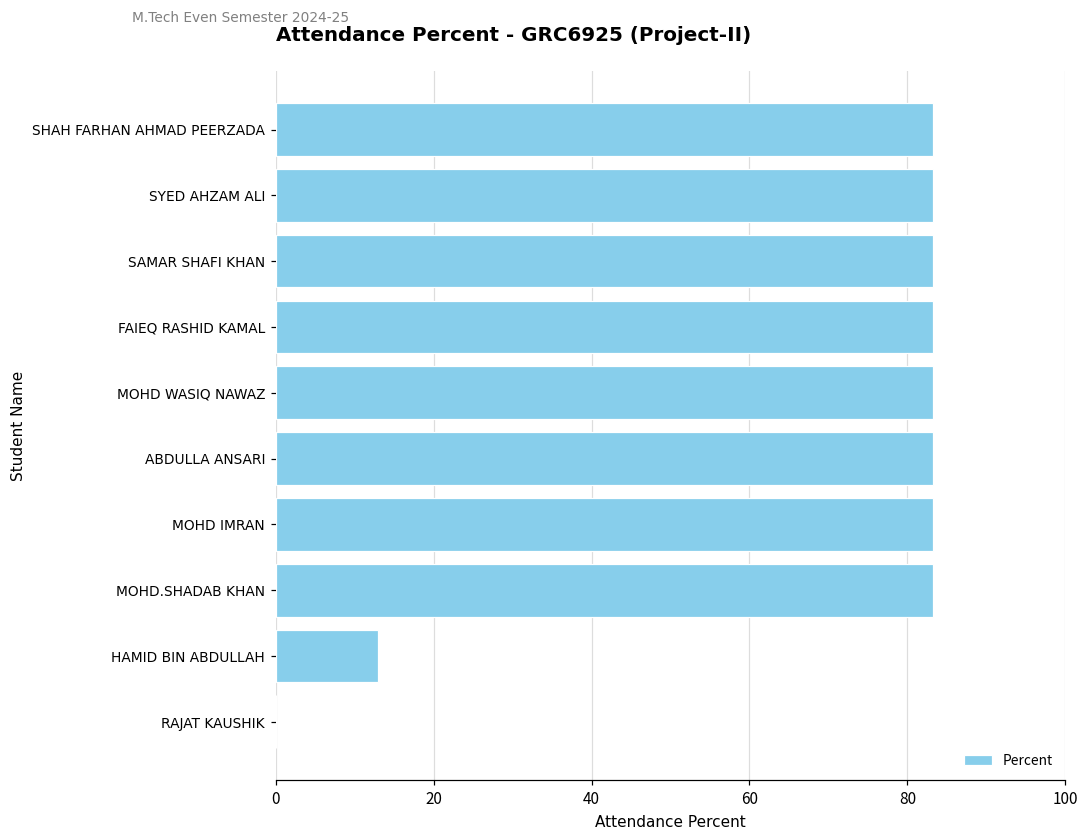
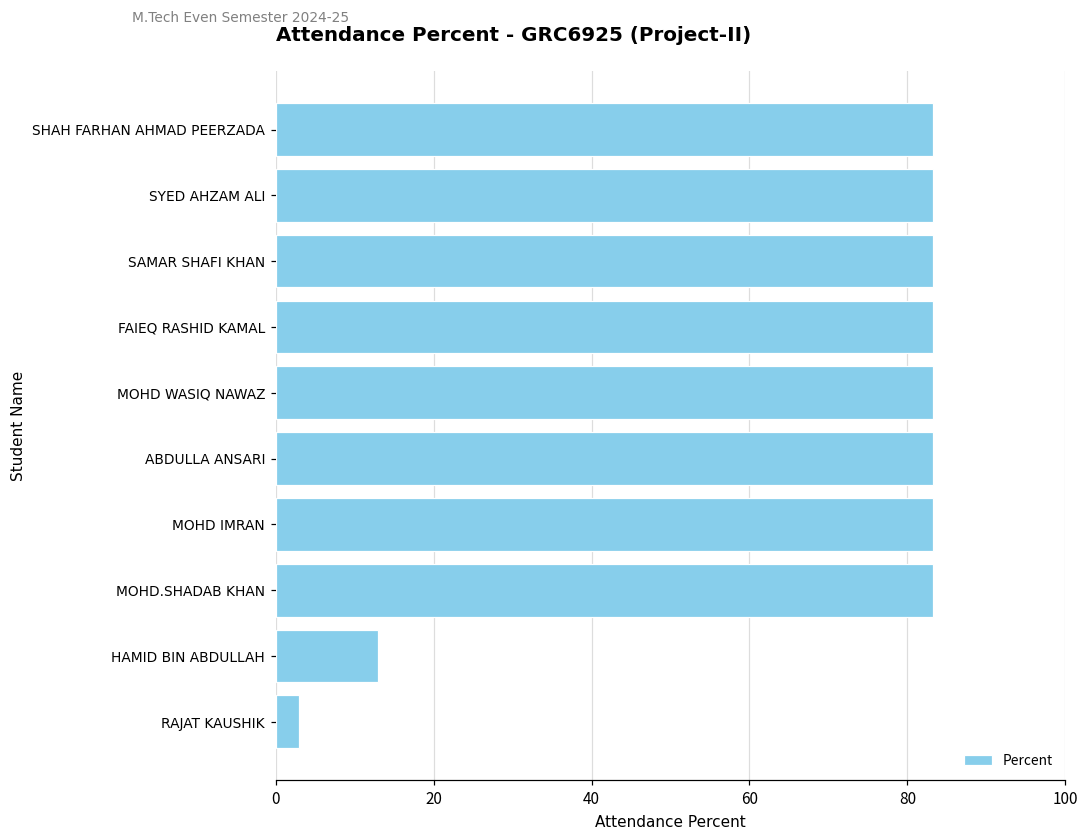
  {
    "SHAH FARHAN AHMAD PEERZADA": 83,
    "SYED AHZAM ALI": 83,
    "SAMAR SHAFI KHAN": 83,
    "FAIEQ RASHID KAMAL": 83,
    "MOHD WASIQ NAWAZ": 83,
    "ABDULLA ANSARI": 83,
    "MOHD IMRAN": 83,
    "MOHD.SHADAB KHAN": 83,
    "HAMID BIN ABDULLAH": 13,
-   "RAJAT KAUSHIK": 0
+   "RAJAT KAUSHIK": 3
  }
